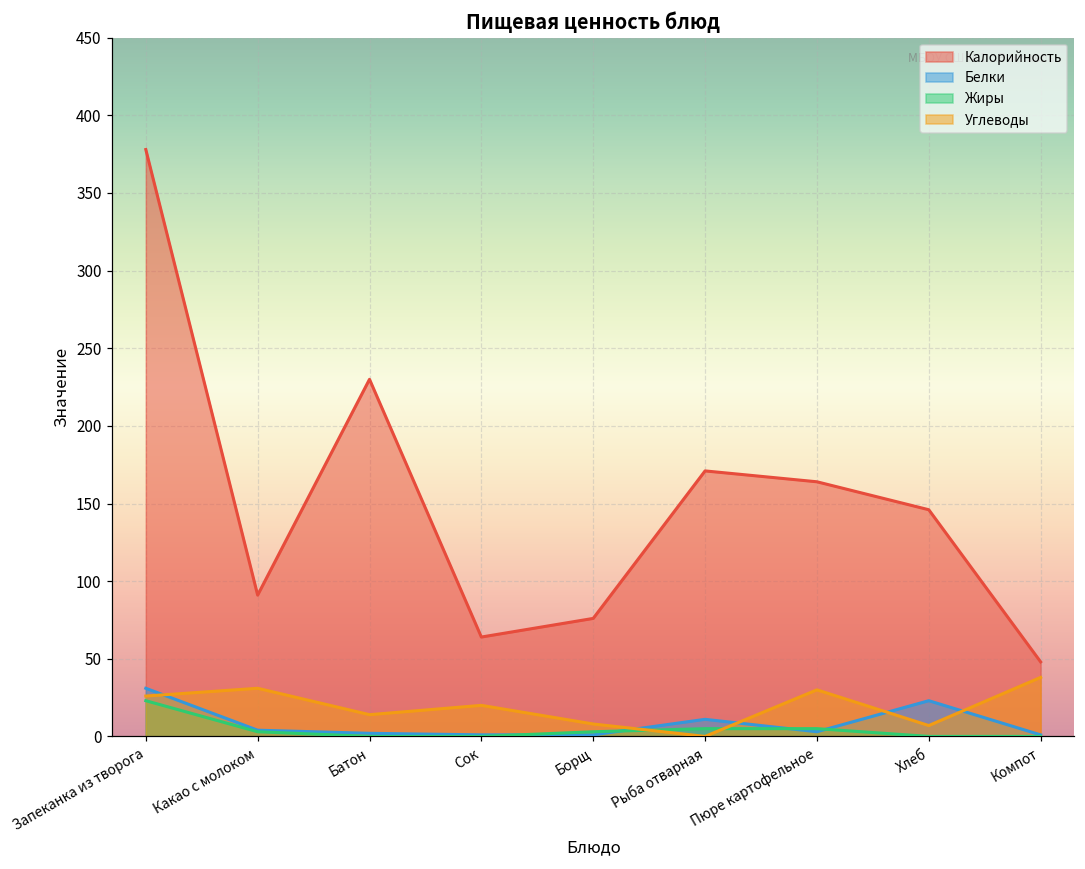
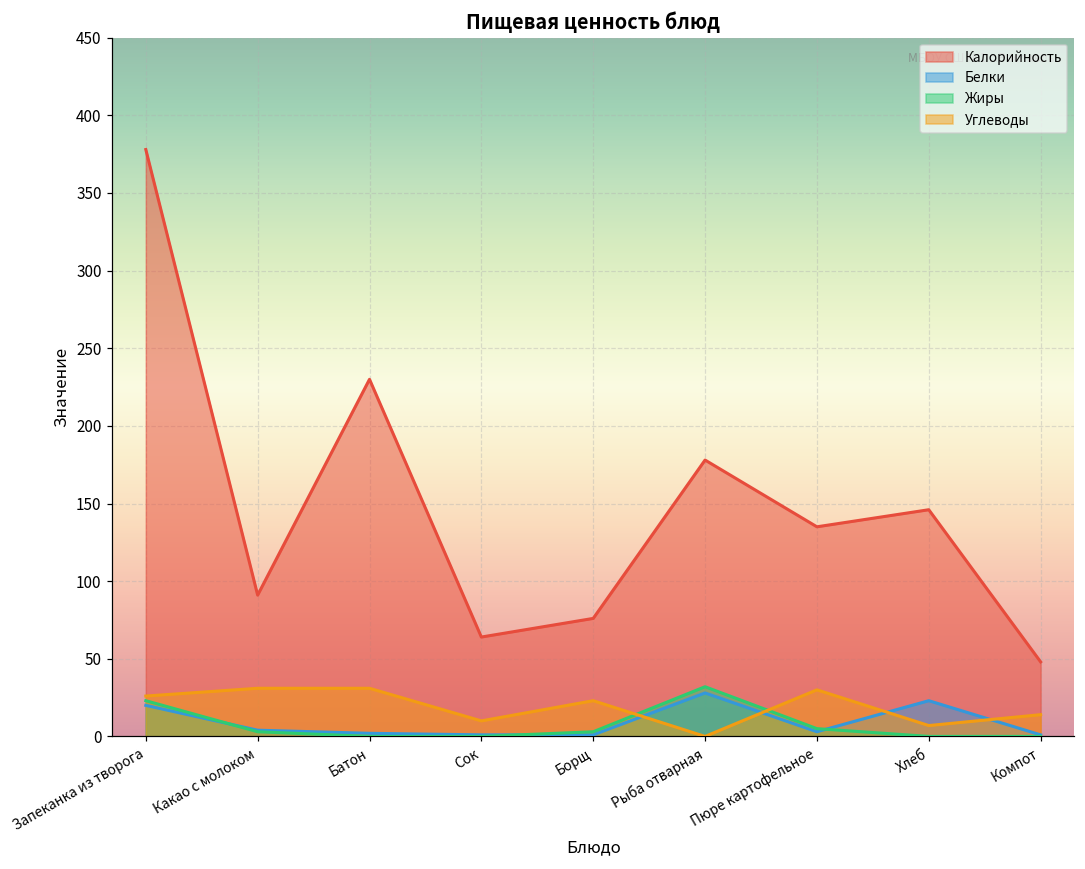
  {
    "Калорийность": {
      "Запеканка из творога": 378,
      "Какао с молоком": 91,
      "Батон": 230,
      "Сок": 64,
      "Борщ": 76,
-     "Рыба отварная": 171,
-     "Пюре картофельное": 164,
+     "Рыба отварная": 178,
+     "Пюре картофельное": 135,
      "Хлеб": 146,
      "Компот": 48
    },
    "Белки": {
-     "Запеканка из творога": 31,
+     "Запеканка из творога": 20,
      "Батон": 2,
      "Борщ": 1,
-     "Рыба отварная": 11,
+     "Рыба отварная": 28,
      "Пюре картофельное": 3,
      "Хлеб": 23
    },
    "Жиры": {
      "Запеканка из творога": 23,
      "Батон": 0,
      "Борщ": 3,
-     "Рыба отварная": 5,
+     "Рыба отварная": 32,
      "Пюре картофельное": 5,
      "Хлеб": 0
    },
    "Углеводы": {
      "Запеканка из творога": 26,
      "Какао с молоком": 31,
-     "Батон": 14,
-     "Сок": 20,
-     "Борщ": 8,
+     "Батон": 31,
+     "Сок": 10,
+     "Борщ": 23,
      "Рыба отварная": 0,
      "Пюре картофельное": 30,
      "Хлеб": 7,
-     "Компот": 38
+     "Компот": 14
    }
  }
